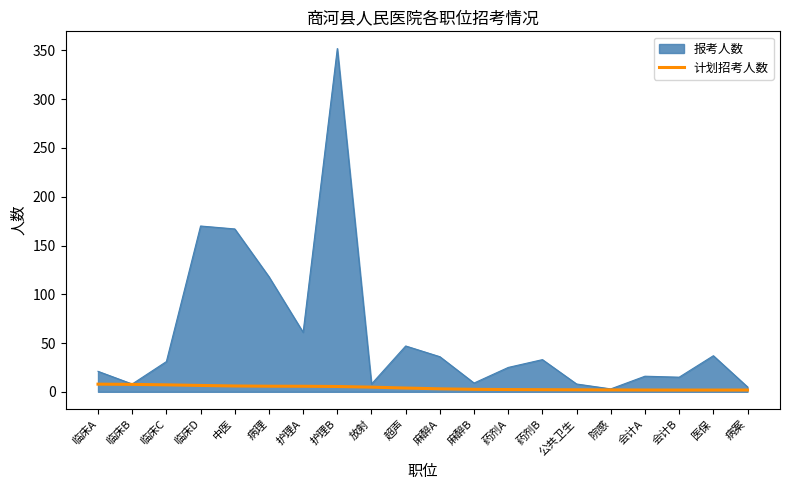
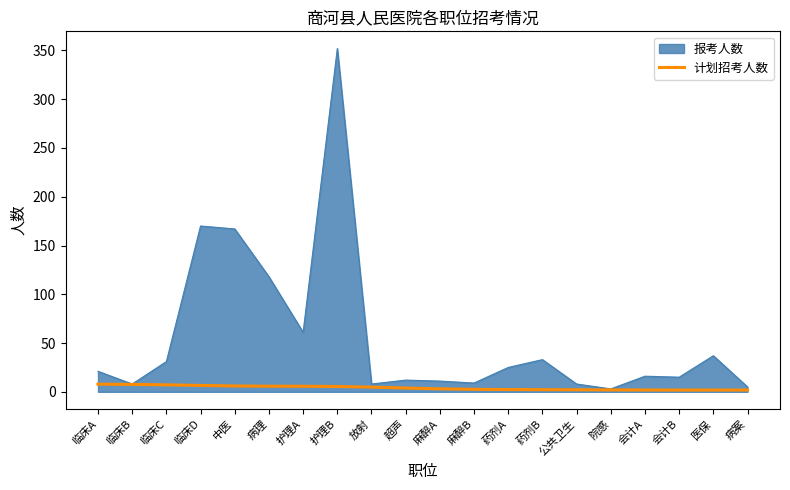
  {
    "报考人数": {
      "临床A": 20,
      "临床C": 30,
      "临床D": 170,
      "中医": 170,
      "病理": 120,
      "护理A": 60,
      "护理B": 350,
      "放射": 10,
-     "超声": 50,
-     "麻醉A": 40,
+     "超声": 10,
+     "麻醉A": 10,
      "麻醉B": 10,
      "药剂A": 30,
      "药剂B": 30,
      "公共卫生": 10,
      "会计A": 20,
      "会计B": 20,
      "医保": 40,
      "病案": 10
    },
    "计划招考人数": {
      "临床A": 10,
      "临床C": 10,
      "临床D": 10,
      "中医": 10,
      "病理": 10,
      "护理A": 10,
      "护理B": 10,
      "放射": 0,
      "超声": 0,
      "麻醉A": 0,
      "麻醉B": 0,
      "药剂A": 0,
      "药剂B": 0,
      "公共卫生": 0,
      "会计A": 0,
      "会计B": 0,
      "医保": 0,
      "病案": 0
    }
  }
